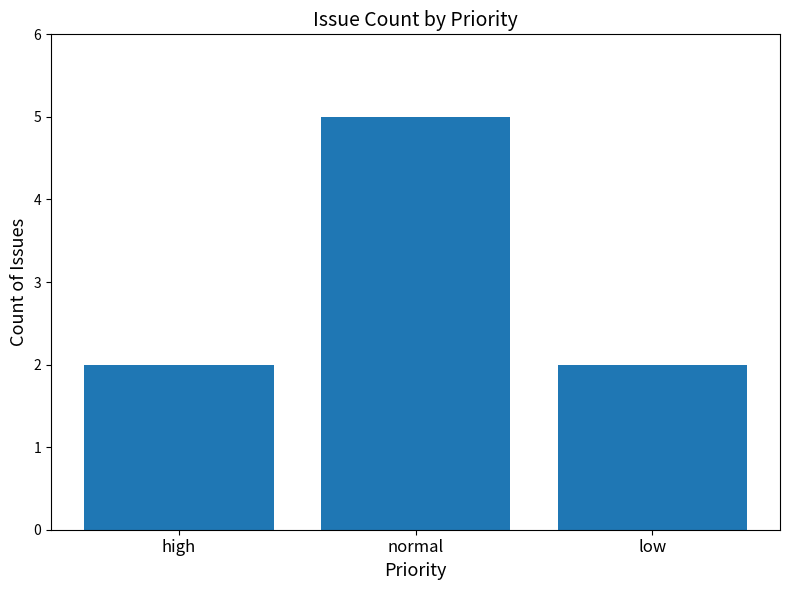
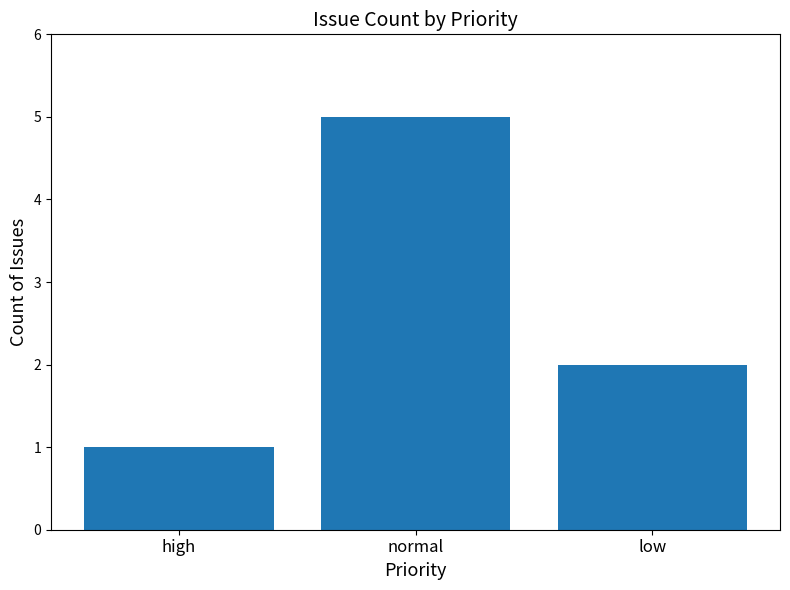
  {
-   "high": 2,
+   "high": 1,
    "normal": 5,
    "low": 2
  }
